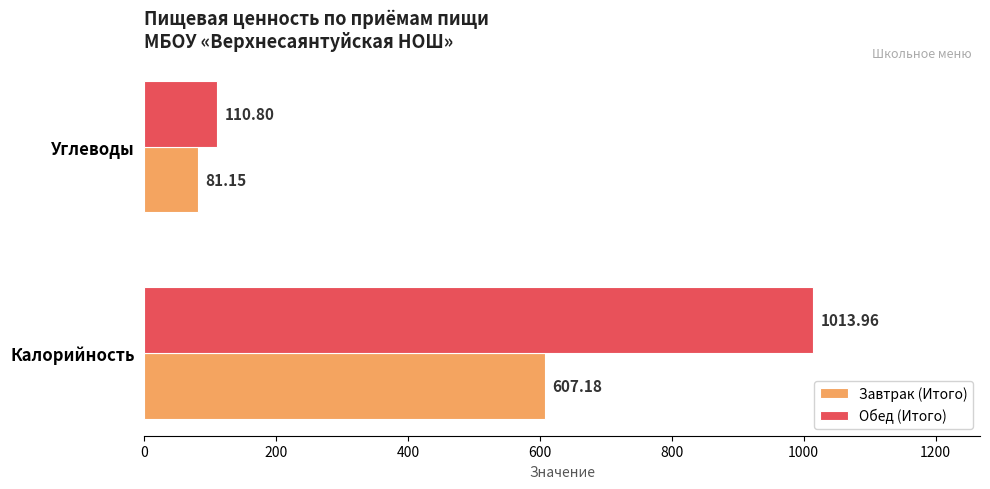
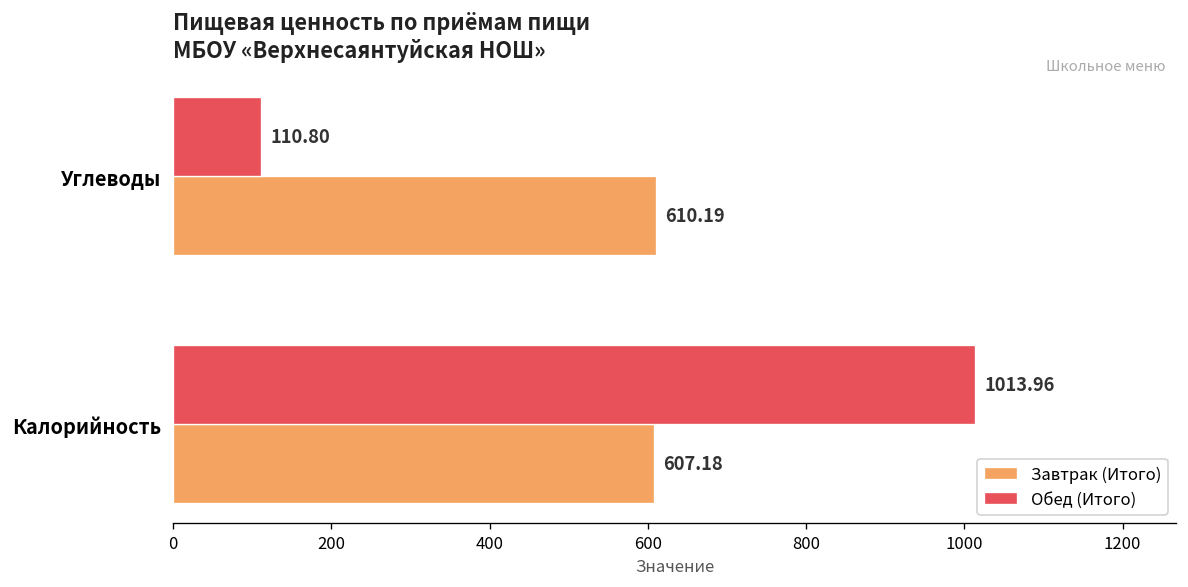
  {
    "Завтрак (Итого)": {
-     "Углеводы": 81.15,
+     "Углеводы": 610.19,
      "Калорийность": 607.18
    },
    "Обед (Итого)": {
      "Углеводы": 110.80,
      "Калорийность": 1013.96
    }
  }
